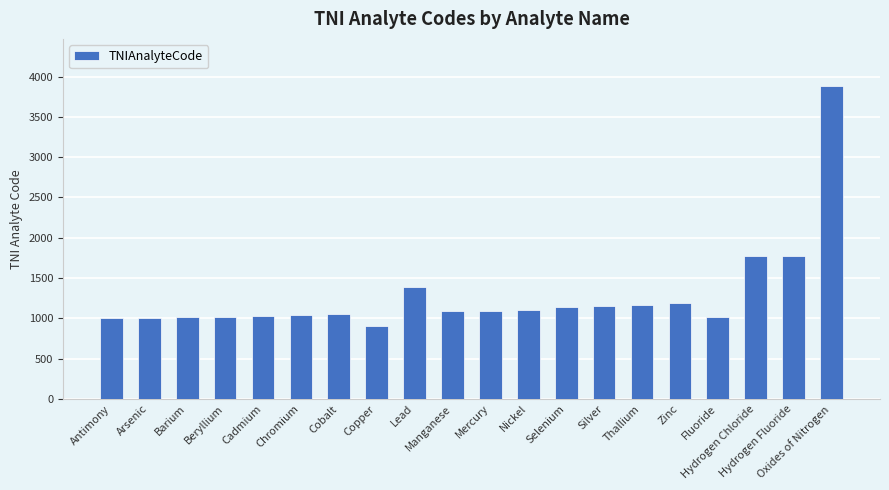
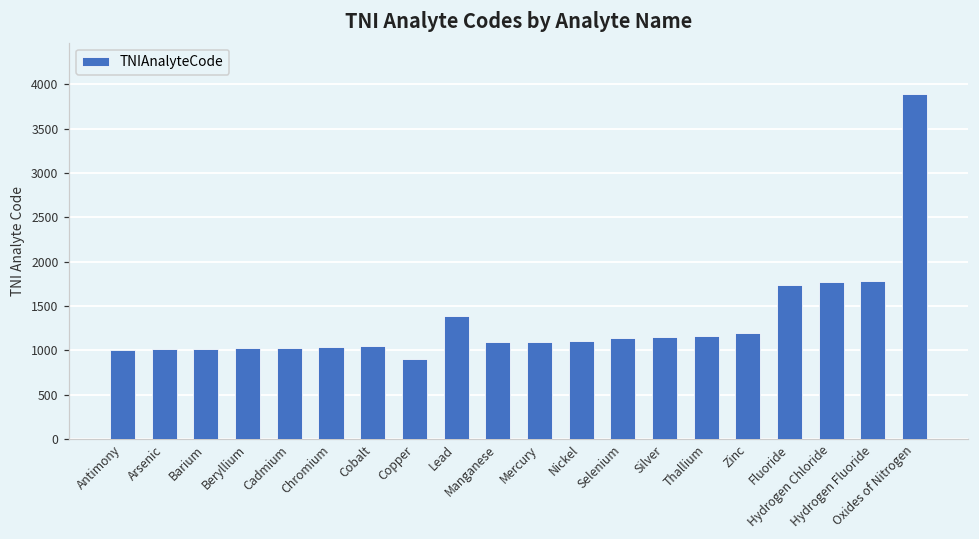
  {
    "Antimony": 1000,
    "Arsenic": 1000,
    "Barium": 1000,
    "Beryllium": 1000,
    "Cadmium": 1000,
    "Chromium": 1000,
    "Cobalt": 1100,
    "Copper": 900,
    "Lead": 1400,
    "Manganese": 1100,
    "Mercury": 1100,
    "Nickel": 1100,
    "Selenium": 1100,
    "Silver": 1200,
    "Thallium": 1200,
    "Zinc": 1200,
-   "Fluoride": 1000,
+   "Fluoride": 1700,
    "Hydrogen Chloride": 1800,
    "Hydrogen Fluoride": 1800,
    "Oxides of Nitrogen": 3900
  }
